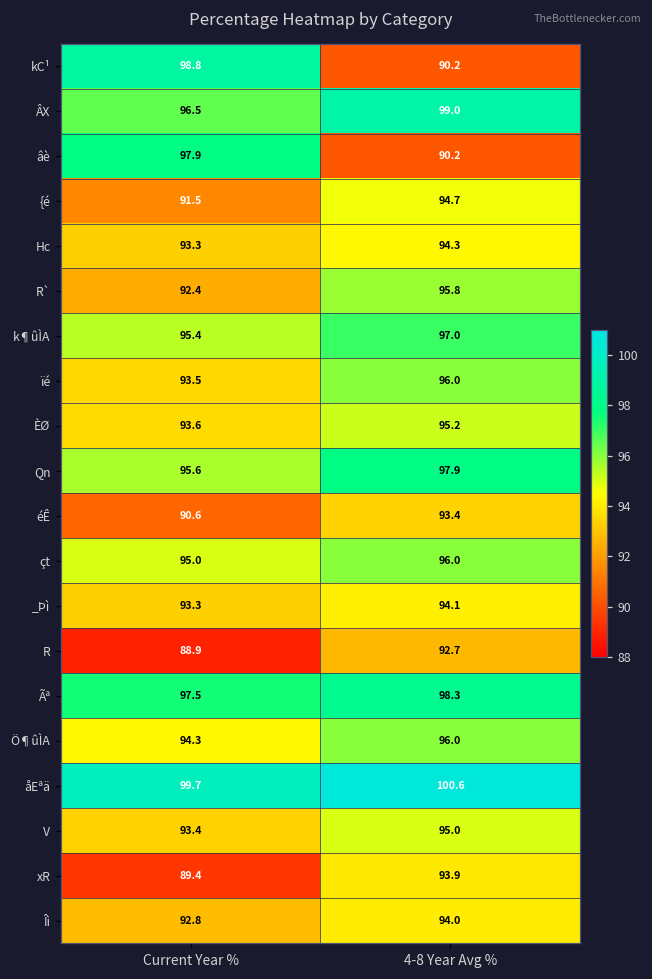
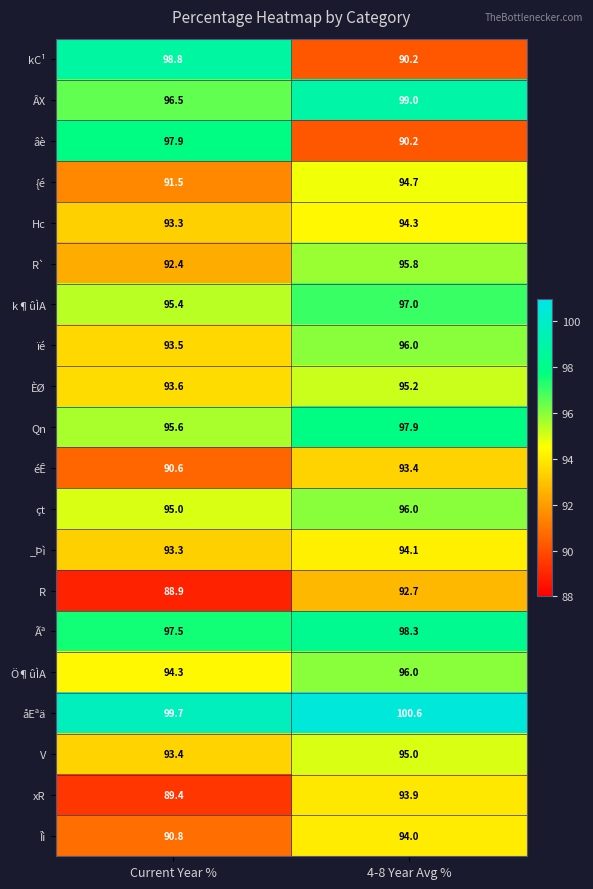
  {
    "kC¹": {
      "Current Year %": 98.8,
      "4-8 Year Avg %": 90.2
    },
    "ÂX": {
      "Current Year %": 96.5,
      "4-8 Year Avg %": 99.0
    },
    "âè": {
      "Current Year %": 97.9,
      "4-8 Year Avg %": 90.2
    },
    "{é": {
      "Current Year %": 91.5,
      "4-8 Year Avg %": 94.7
    },
    "Hc": {
      "Current Year %": 93.3,
      "4-8 Year Avg %": 94.3
    },
    "R`": {
      "Current Year %": 92.4,
      "4-8 Year Avg %": 95.8
    },
    "k¶ûÌA": {
      "Current Year %": 95.4,
      "4-8 Year Avg %": 97.0
    },
    "ïé": {
      "Current Year %": 93.5,
      "4-8 Year Avg %": 96.0
    },
    "ÈØ": {
      "Current Year %": 93.6,
      "4-8 Year Avg %": 95.2
    },
    "Qn": {
      "Current Year %": 95.6,
      "4-8 Year Avg %": 97.9
    },
    "éÊ": {
      "Current Year %": 90.6,
      "4-8 Year Avg %": 93.4
    },
    "çt": {
      "Current Year %": 95.0,
      "4-8 Year Avg %": 96.0
    },
    "_Þì": {
      "Current Year %": 93.3,
      "4-8 Year Avg %": 94.1
    },
    "R": {
      "Current Year %": 88.9,
      "4-8 Year Avg %": 92.7
    },
    "Ãª": {
      "Current Year %": 97.5,
      "4-8 Year Avg %": 98.3
    },
    "Ö¶ûÌA": {
      "Current Year %": 94.3,
      "4-8 Year Avg %": 96.0
    },
    "åEªä": {
      "Current Year %": 99.7,
      "4-8 Year Avg %": 100.6
    },
    "V": {
      "Current Year %": 93.4,
      "4-8 Year Avg %": 95.0
    },
    "xR": {
      "Current Year %": 89.4,
      "4-8 Year Avg %": 93.9
    },
    "Îì": {
-     "Current Year %": 92.8,
+     "Current Year %": 90.8,
      "4-8 Year Avg %": 94.0
    }
  }
